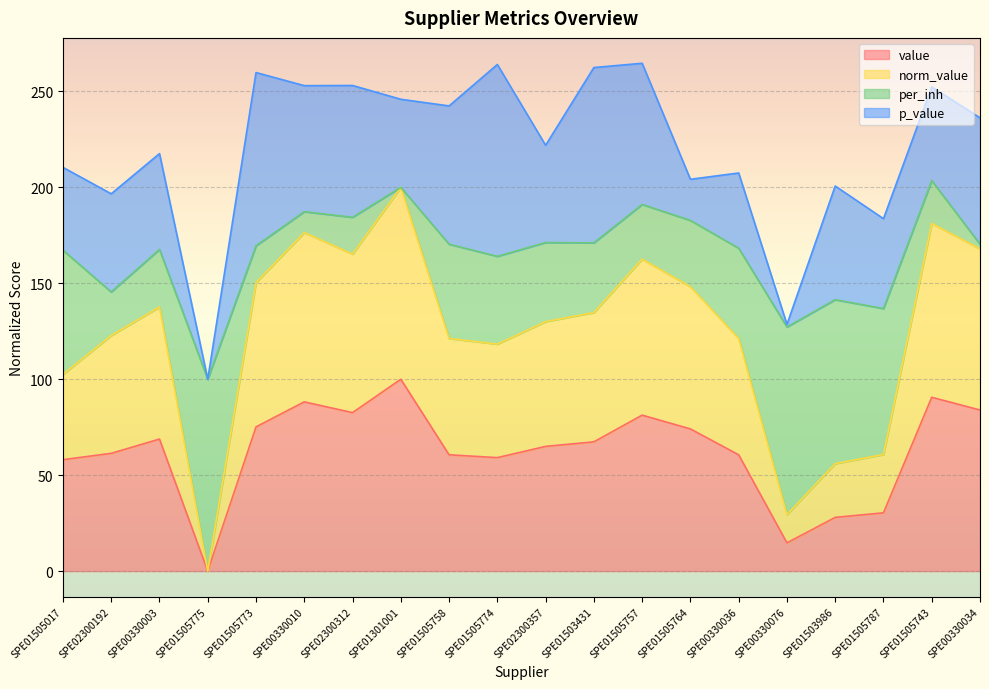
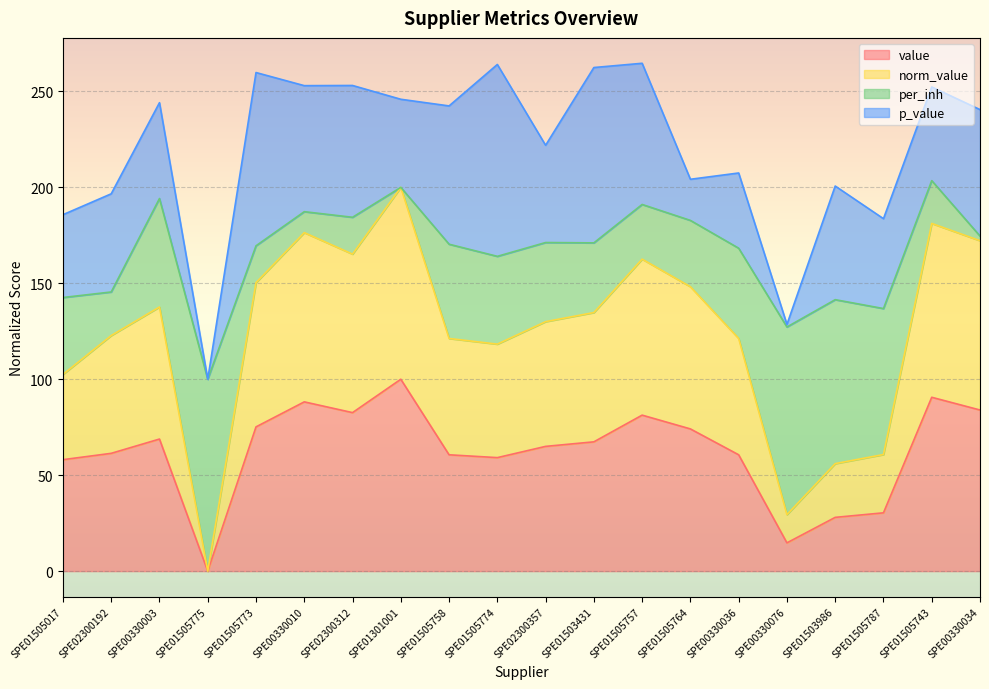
  {
    "value": {
      "SPE01505017": 58,
      "SPE02300192": 61,
      "SPE00330003": 69,
      "SPE01505773": 75,
      "SPE00330010": 88,
      "SPE02300312": 83,
      "SPE01301001": 100,
      "SPE01505758": 61,
      "SPE01505774": 59,
      "SPE02300357": 65,
      "SPE01503431": 67,
      "SPE01505757": 81,
      "SPE01505764": 74,
      "SPE00330036": 61,
      "SPE00330076": 15,
      "SPE01503986": 28,
      "SPE01505787": 30,
      "SPE01505743": 91,
      "SPE00330034": 84
    },
    "norm_value": {
      "SPE01505017": 44,
      "SPE02300192": 61,
      "SPE00330003": 69,
      "SPE01505773": 75,
      "SPE00330010": 88,
      "SPE02300312": 83,
      "SPE01505758": 61,
      "SPE01505774": 59,
      "SPE02300357": 65,
      "SPE01503431": 67,
      "SPE01505757": 81,
      "SPE01505764": 74,
      "SPE00330036": 61,
      "SPE00330076": 15,
      "SPE01503986": 28,
      "SPE01505787": 30,
      "SPE01505743": 91,
-     "SPE00330034": 84
+     "SPE00330034": 88
    },
    "per_inh": {
-     "SPE01505017": 65,
+     "SPE01505017": 40,
      "SPE02300192": 23,
-     "SPE00330003": 30,
+     "SPE00330003": 57,
      "SPE01505773": 19,
      "SPE00330010": 11,
      "SPE02300312": 19,
      "SPE01505758": 49,
      "SPE01505774": 46,
      "SPE02300357": 41,
      "SPE01503431": 36,
      "SPE01505757": 29,
      "SPE01505764": 35,
      "SPE00330036": 47,
      "SPE00330076": 98,
      "SPE01503986": 85,
      "SPE01505787": 76,
      "SPE01505743": 22,
      "SPE00330034": 2
    },
    "p_value": {
      "SPE01505017": 43,
      "SPE02300192": 51,
      "SPE00330003": 50,
      "SPE01505773": 90,
      "SPE00330010": 66,
      "SPE02300312": 69,
      "SPE01301001": 46,
      "SPE01505758": 72,
      "SPE01505774": 100,
      "SPE02300357": 51,
      "SPE01503431": 91,
      "SPE01505757": 74,
      "SPE01505764": 21,
      "SPE00330036": 39,
      "SPE00330076": 1,
      "SPE01503986": 59,
      "SPE01505787": 47,
      "SPE00330034": 66
    }
  }
